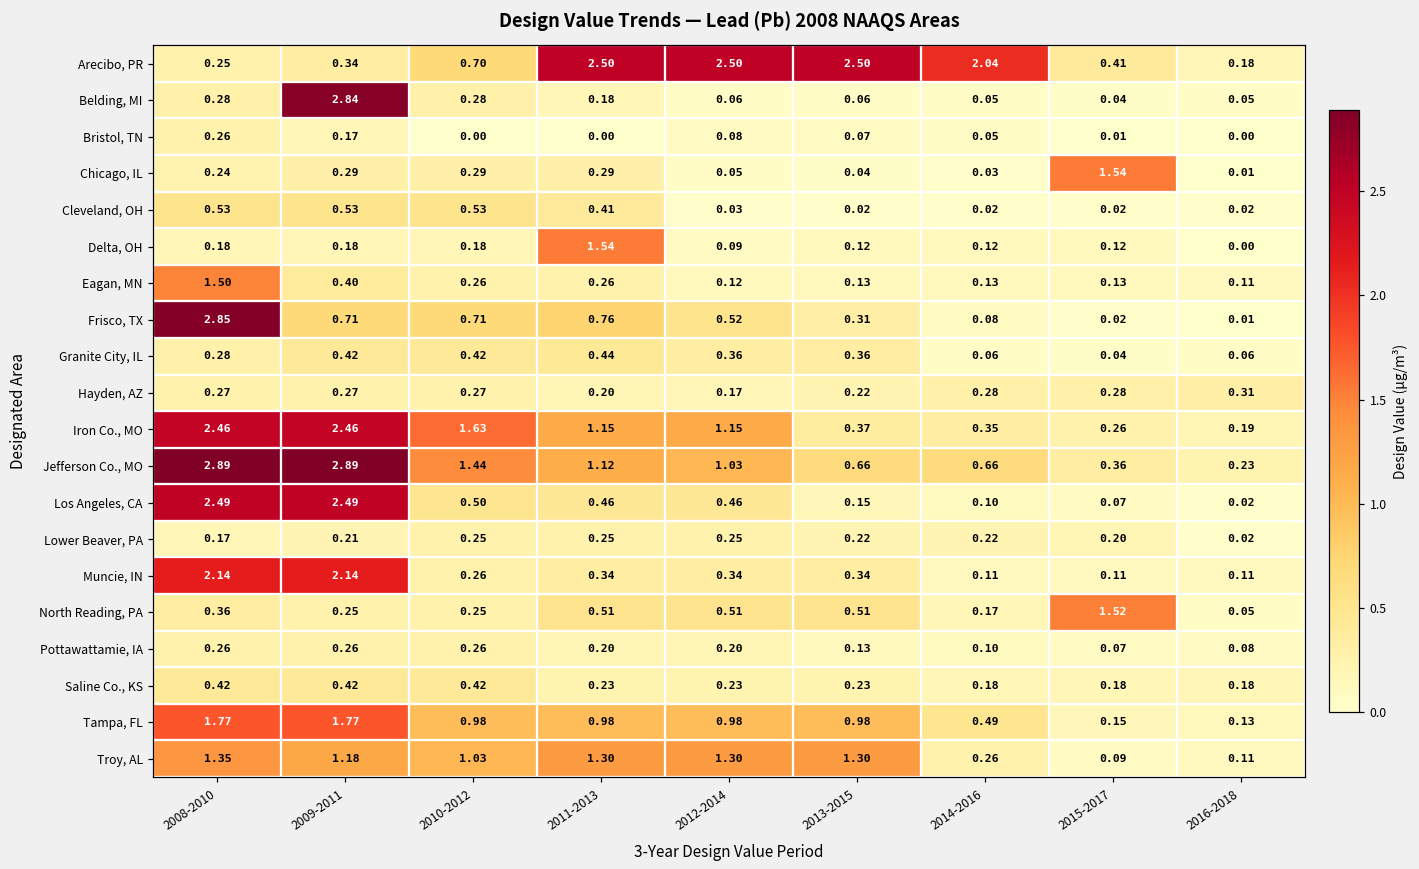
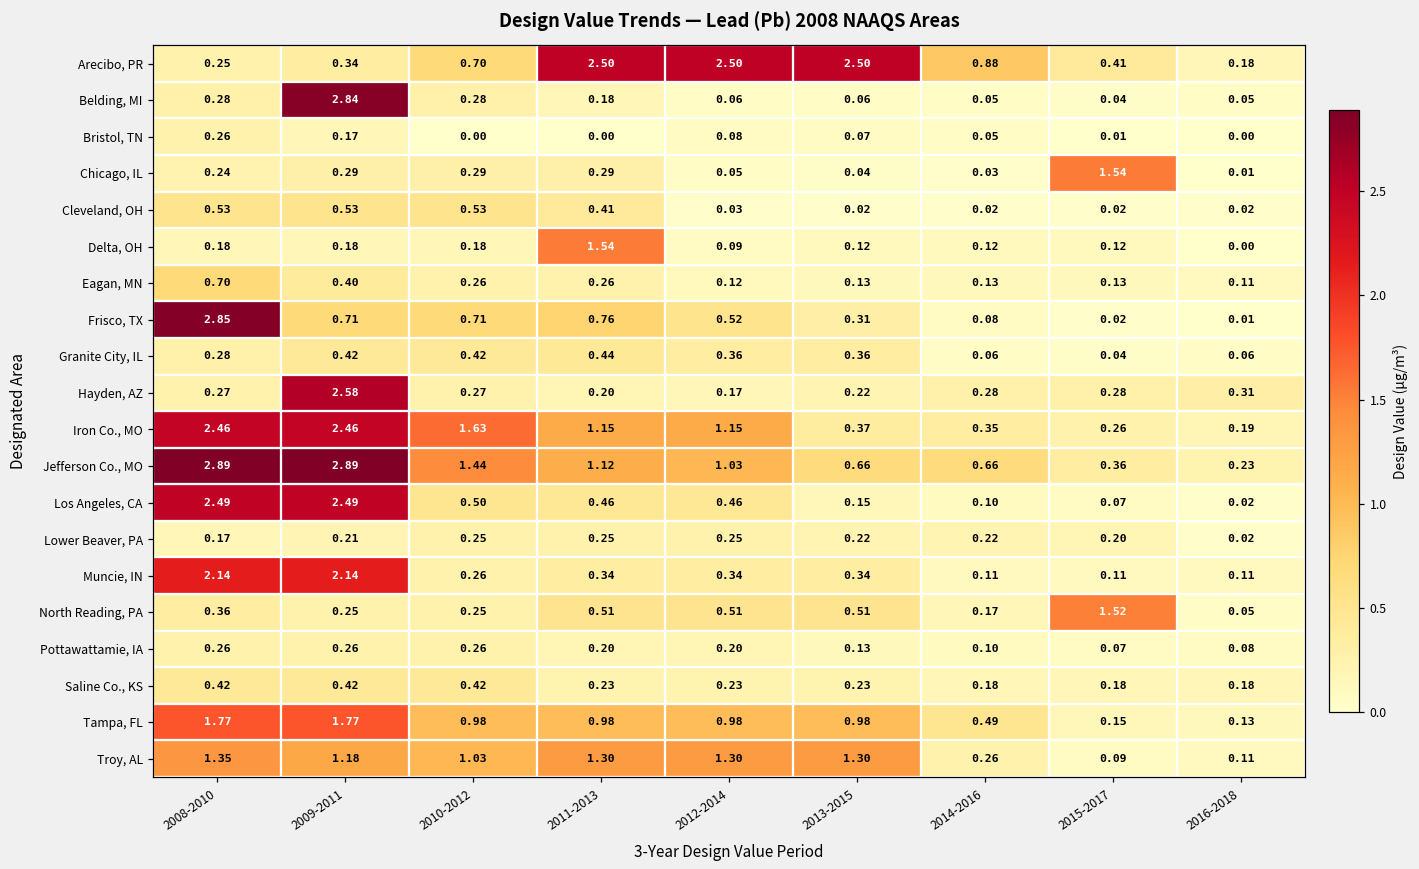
  {
    "Arecibo, PR": {
      "2008-2010": 0.25,
      "2009-2011": 0.34,
      "2010-2012": 0.70,
      "2011-2013": 2.50,
      "2012-2014": 2.50,
      "2013-2015": 2.50,
-     "2014-2016": 2.04,
+     "2014-2016": 0.88,
      "2015-2017": 0.41,
      "2016-2018": 0.18
    },
    "Belding, MI": {
      "2008-2010": 0.28,
      "2009-2011": 2.84,
      "2010-2012": 0.28,
      "2011-2013": 0.18,
      "2012-2014": 0.06,
      "2013-2015": 0.06,
      "2014-2016": 0.05,
      "2015-2017": 0.04,
      "2016-2018": 0.05
    },
    "Bristol, TN": {
      "2008-2010": 0.26,
      "2009-2011": 0.17,
      "2010-2012": 0.00,
      "2011-2013": 0.00,
      "2012-2014": 0.08,
      "2013-2015": 0.07,
      "2014-2016": 0.05,
      "2015-2017": 0.01,
      "2016-2018": 0.00
    },
    "Chicago, IL": {
      "2008-2010": 0.24,
      "2009-2011": 0.29,
      "2010-2012": 0.29,
      "2011-2013": 0.29,
      "2012-2014": 0.05,
      "2013-2015": 0.04,
      "2014-2016": 0.03,
      "2015-2017": 1.54,
      "2016-2018": 0.01
    },
    "Cleveland, OH": {
      "2008-2010": 0.53,
      "2009-2011": 0.53,
      "2010-2012": 0.53,
      "2011-2013": 0.41,
      "2012-2014": 0.03,
      "2013-2015": 0.02,
      "2014-2016": 0.02,
      "2015-2017": 0.02,
      "2016-2018": 0.02
    },
    "Delta, OH": {
      "2008-2010": 0.18,
      "2009-2011": 0.18,
      "2010-2012": 0.18,
      "2011-2013": 1.54,
      "2012-2014": 0.09,
      "2013-2015": 0.12,
      "2014-2016": 0.12,
      "2015-2017": 0.12,
      "2016-2018": 0.00
    },
    "Eagan, MN": {
-     "2008-2010": 1.50,
+     "2008-2010": 0.70,
      "2009-2011": 0.40,
      "2010-2012": 0.26,
      "2011-2013": 0.26,
      "2012-2014": 0.12,
      "2013-2015": 0.13,
      "2014-2016": 0.13,
      "2015-2017": 0.13,
      "2016-2018": 0.11
    },
    "Frisco, TX": {
      "2008-2010": 2.85,
      "2009-2011": 0.71,
      "2010-2012": 0.71,
      "2011-2013": 0.76,
      "2012-2014": 0.52,
      "2013-2015": 0.31,
      "2014-2016": 0.08,
      "2015-2017": 0.02,
      "2016-2018": 0.01
    },
    "Granite City, IL": {
      "2008-2010": 0.28,
      "2009-2011": 0.42,
      "2010-2012": 0.42,
      "2011-2013": 0.44,
      "2012-2014": 0.36,
      "2013-2015": 0.36,
      "2014-2016": 0.06,
      "2015-2017": 0.04,
      "2016-2018": 0.06
    },
    "Hayden, AZ": {
      "2008-2010": 0.27,
-     "2009-2011": 0.27,
+     "2009-2011": 2.58,
      "2010-2012": 0.27,
      "2011-2013": 0.20,
      "2012-2014": 0.17,
      "2013-2015": 0.22,
      "2014-2016": 0.28,
      "2015-2017": 0.28,
      "2016-2018": 0.31
    },
    "Iron Co., MO": {
      "2008-2010": 2.46,
      "2009-2011": 2.46,
      "2010-2012": 1.63,
      "2011-2013": 1.15,
      "2012-2014": 1.15,
      "2013-2015": 0.37,
      "2014-2016": 0.35,
      "2015-2017": 0.26,
      "2016-2018": 0.19
    },
    "Jefferson Co., MO": {
      "2008-2010": 2.89,
      "2009-2011": 2.89,
      "2010-2012": 1.44,
      "2011-2013": 1.12,
      "2012-2014": 1.03,
      "2013-2015": 0.66,
      "2014-2016": 0.66,
      "2015-2017": 0.36,
      "2016-2018": 0.23
    },
    "Los Angeles, CA": {
      "2008-2010": 2.49,
      "2009-2011": 2.49,
      "2010-2012": 0.50,
      "2011-2013": 0.46,
      "2012-2014": 0.46,
      "2013-2015": 0.15,
      "2014-2016": 0.10,
      "2015-2017": 0.07,
      "2016-2018": 0.02
    },
    "Lower Beaver, PA": {
      "2008-2010": 0.17,
      "2009-2011": 0.21,
      "2010-2012": 0.25,
      "2011-2013": 0.25,
      "2012-2014": 0.25,
      "2013-2015": 0.22,
      "2014-2016": 0.22,
      "2015-2017": 0.20,
      "2016-2018": 0.02
    },
    "Muncie, IN": {
      "2008-2010": 2.14,
      "2009-2011": 2.14,
      "2010-2012": 0.26,
      "2011-2013": 0.34,
      "2012-2014": 0.34,
      "2013-2015": 0.34,
      "2014-2016": 0.11,
      "2015-2017": 0.11,
      "2016-2018": 0.11
    },
    "North Reading, PA": {
      "2008-2010": 0.36,
      "2009-2011": 0.25,
      "2010-2012": 0.25,
      "2011-2013": 0.51,
      "2012-2014": 0.51,
      "2013-2015": 0.51,
      "2014-2016": 0.17,
      "2015-2017": 1.52,
      "2016-2018": 0.05
    },
    "Pottawattamie, IA": {
      "2008-2010": 0.26,
      "2009-2011": 0.26,
      "2010-2012": 0.26,
      "2011-2013": 0.20,
      "2012-2014": 0.20,
      "2013-2015": 0.13,
      "2014-2016": 0.10,
      "2015-2017": 0.07,
      "2016-2018": 0.08
    },
    "Saline Co., KS": {
      "2008-2010": 0.42,
      "2009-2011": 0.42,
      "2010-2012": 0.42,
      "2011-2013": 0.23,
      "2012-2014": 0.23,
      "2013-2015": 0.23,
      "2014-2016": 0.18,
      "2015-2017": 0.18,
      "2016-2018": 0.18
    },
    "Tampa, FL": {
      "2008-2010": 1.77,
      "2009-2011": 1.77,
      "2010-2012": 0.98,
      "2011-2013": 0.98,
      "2012-2014": 0.98,
      "2013-2015": 0.98,
      "2014-2016": 0.49,
      "2015-2017": 0.15,
      "2016-2018": 0.13
    },
    "Troy, AL": {
      "2008-2010": 1.35,
      "2009-2011": 1.18,
      "2010-2012": 1.03,
      "2011-2013": 1.30,
      "2012-2014": 1.30,
      "2013-2015": 1.30,
      "2014-2016": 0.26,
      "2015-2017": 0.09,
      "2016-2018": 0.11
    }
  }
